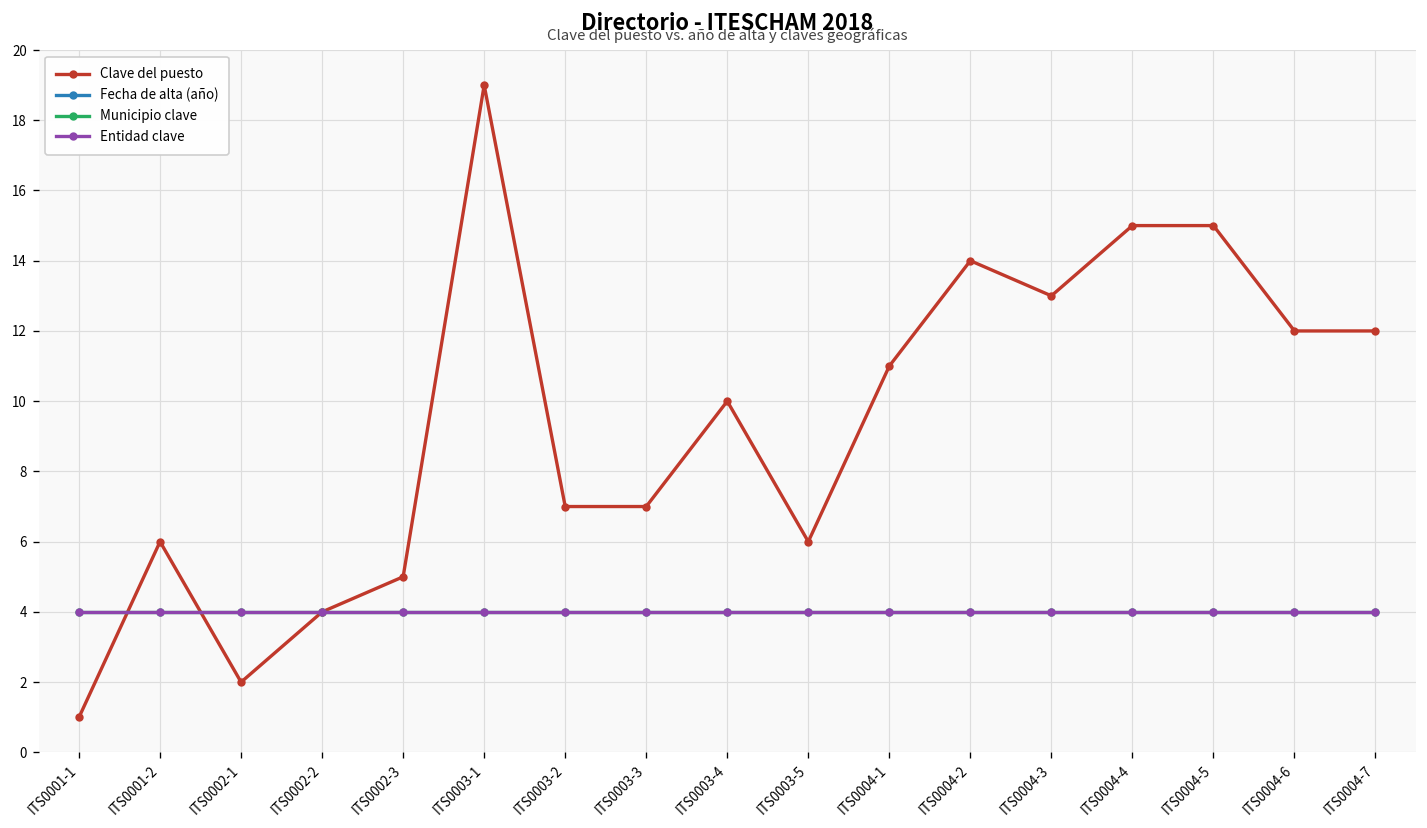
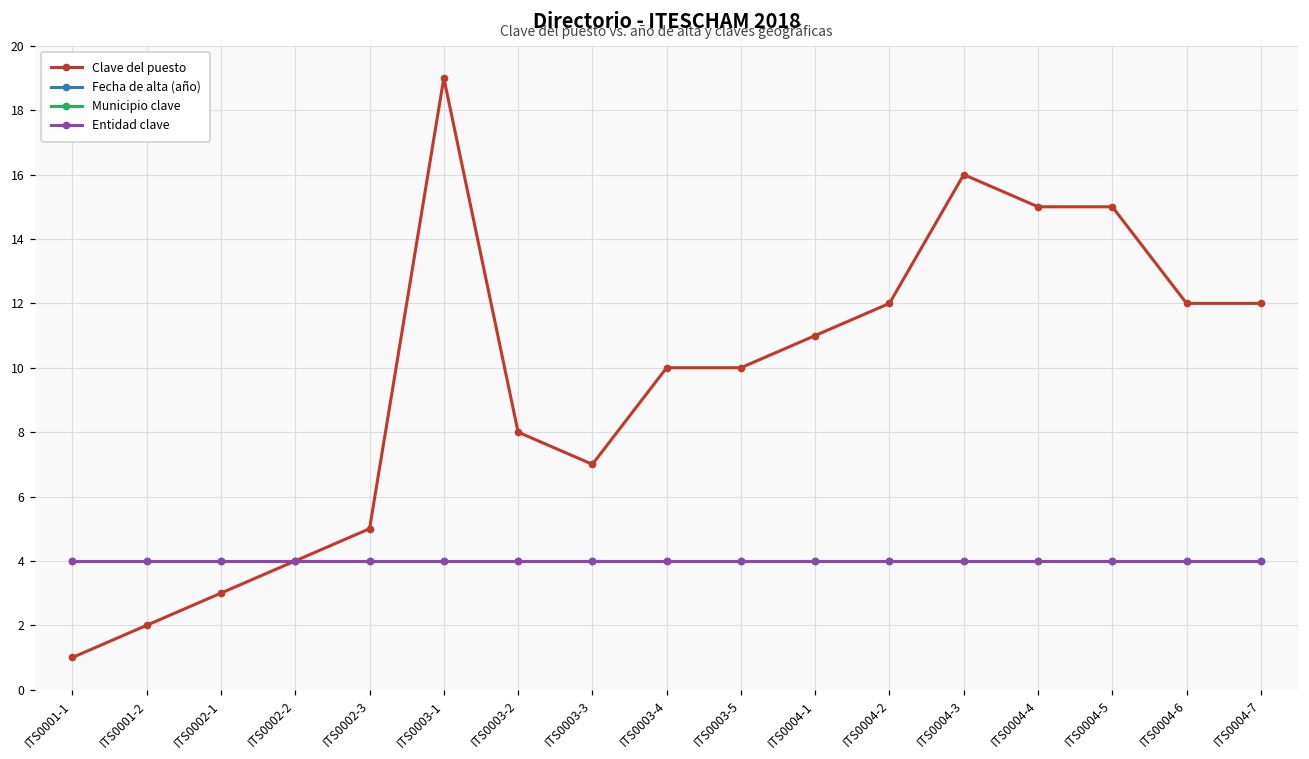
  {
    "Clave del puesto": {
      "ITS0001-1": 1,
-     "ITS0001-2": 6,
-     "ITS0002-1": 2,
+     "ITS0001-2": 2,
+     "ITS0002-1": 3,
      "ITS0002-3": 5,
      "ITS0003-1": 19,
-     "ITS0003-2": 7,
+     "ITS0003-2": 8,
      "ITS0003-3": 7,
      "ITS0003-4": 10,
-     "ITS0003-5": 6,
+     "ITS0003-5": 10,
      "ITS0004-1": 11,
-     "ITS0004-2": 14,
-     "ITS0004-3": 13,
+     "ITS0004-2": 12,
+     "ITS0004-3": 16,
      "ITS0004-4": 15,
      "ITS0004-5": 15,
      "ITS0004-6": 12,
      "ITS0004-7": 12
    },
    "Entidad clave": {
      "ITS0001-1": 4,
      "ITS0001-2": 4,
      "ITS0002-1": 4,
      "ITS0002-3": 4,
      "ITS0003-1": 4,
      "ITS0003-2": 4,
      "ITS0003-3": 4,
      "ITS0003-4": 4,
      "ITS0003-5": 4,
      "ITS0004-1": 4,
      "ITS0004-2": 4,
      "ITS0004-3": 4,
      "ITS0004-4": 4,
      "ITS0004-5": 4,
      "ITS0004-6": 4,
      "ITS0004-7": 4
    }
  }
